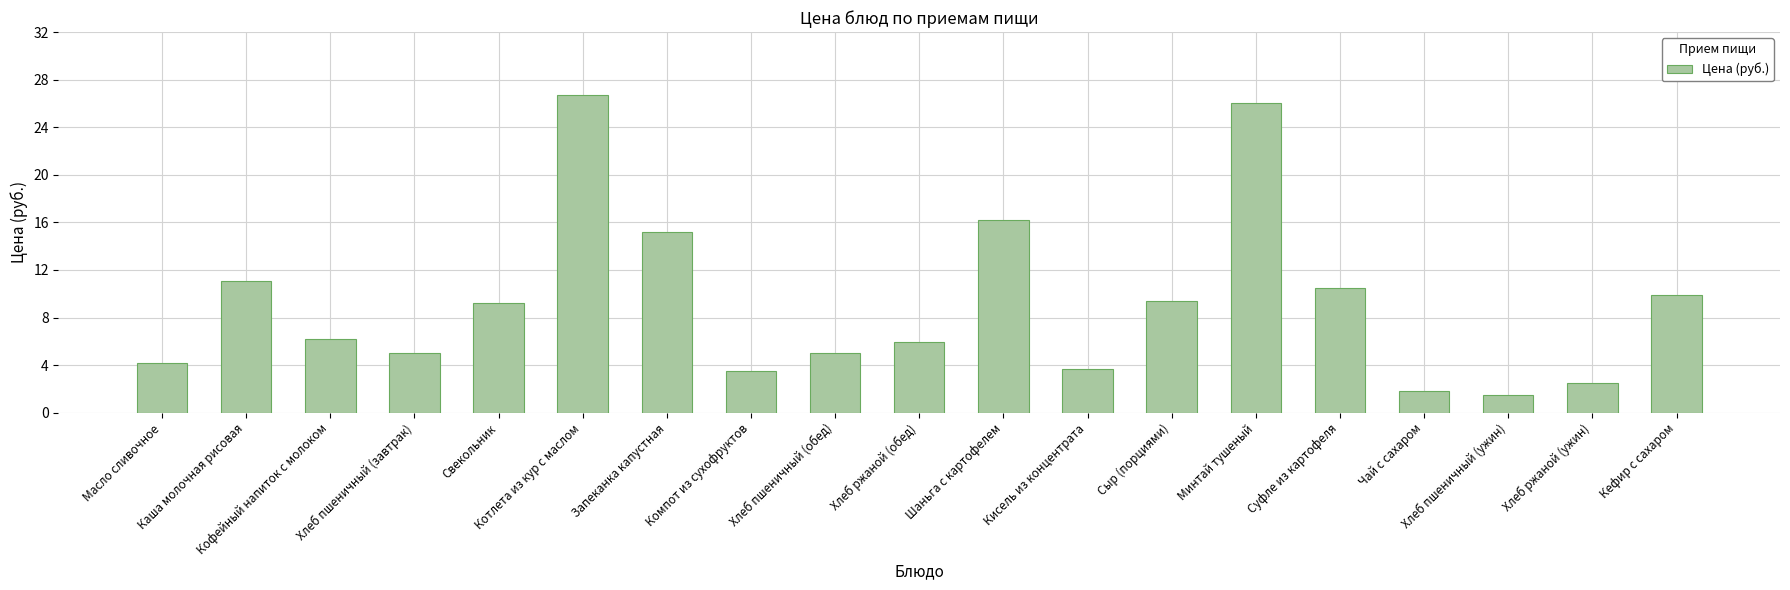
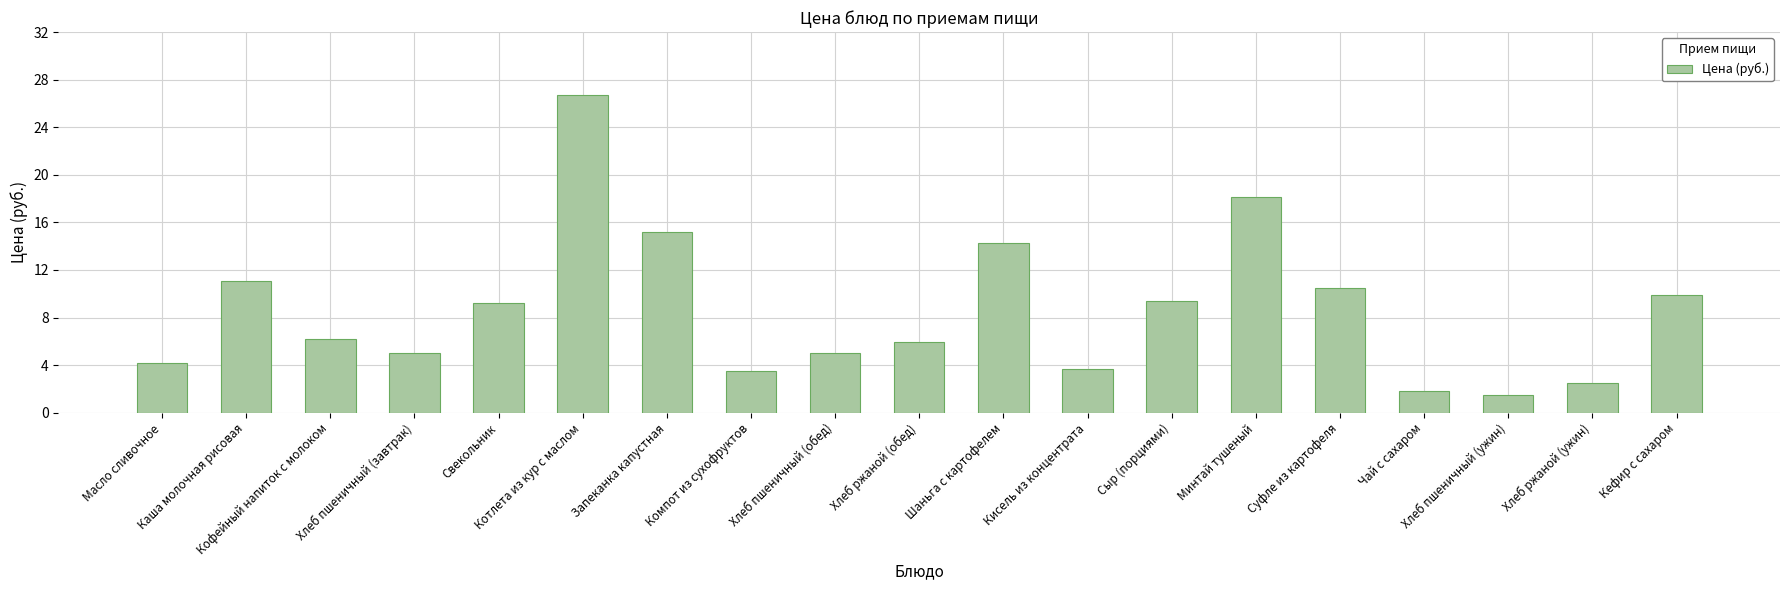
  {
    "Масло сливочное": 4.2,
    "Каша молочная рисовая": 11.1,
    "Кофейный напиток с молоком": 6.2,
    "Хлеб пшеничный (завтрак)": 5.0,
    "Свекольник": 9.2,
    "Котлета из кур с маслом": 26.7,
    "Запеканка капустная": 15.2,
    "Компот из сухофруктов": 3.5,
    "Хлеб пшеничный (обед)": 5.0,
    "Хлеб ржаной (обед)": 5.9,
-   "Шаньга с картофелем": 16.2,
+   "Шаньга с картофелем": 14.3,
    "Кисель из концентрата": 3.6,
    "Сыр (порциями)": 9.4,
-   "Минтай тушеный": 26.0,
+   "Минтай тушеный": 18.2,
    "Суфле из картофеля": 10.4,
    "Чай с сахаром": 1.9,
    "Хлеб пшеничный (ужин)": 1.5,
    "Хлеб ржаной (ужин)": 2.5,
    "Кефир с сахаром": 9.9
  }
